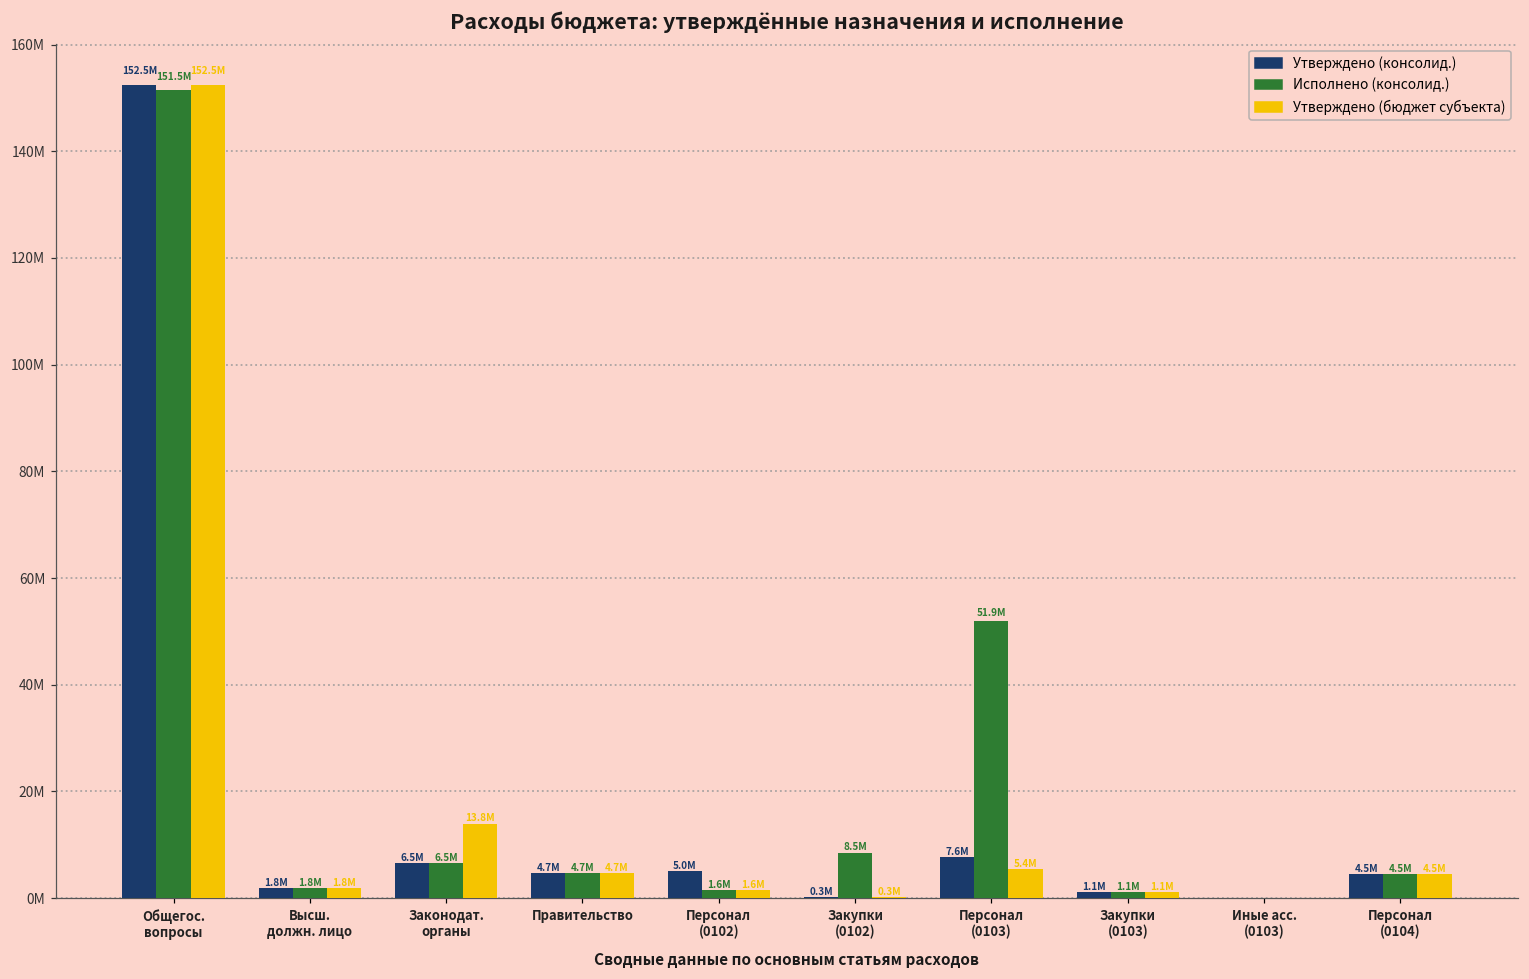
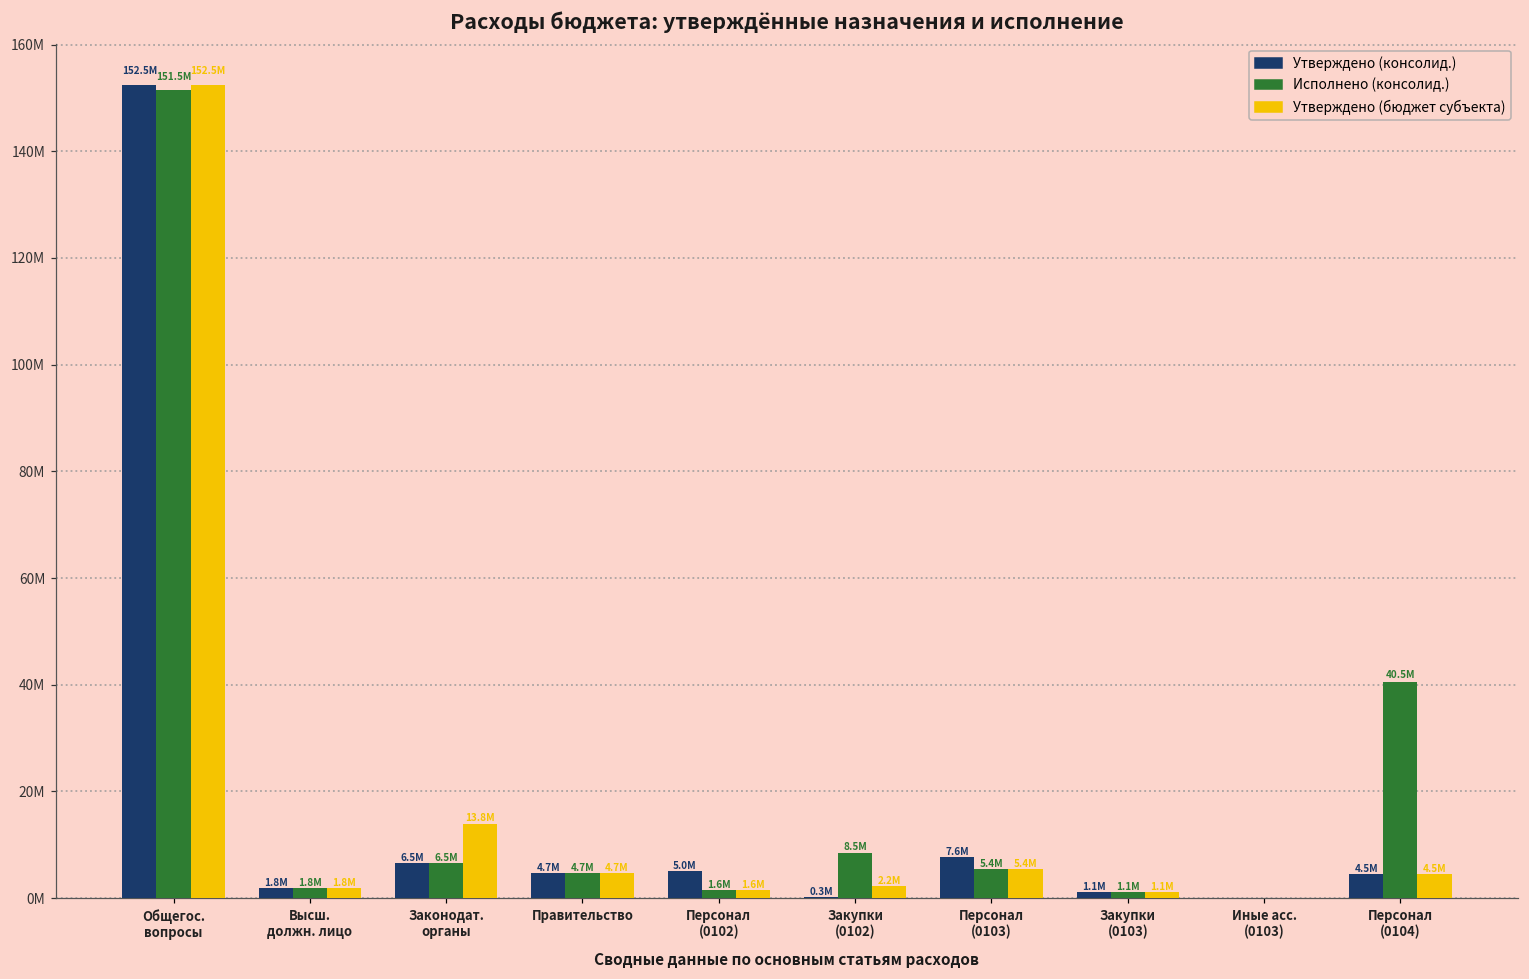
  {
    "Утверждено (консолид.)": {
      "Общегос. вопросы": "152.5M",
      "Высш. должн. лицо": "1.8M",
      "Законодат. органы": "6.5M",
      "Правительство": "4.7M",
      "Персонал (0102)": "5.0M",
      "Закупки (0102)": "0.3M",
      "Персонал (0103)": "7.6M",
      "Закупки (0103)": "1.1M",
      "Персонал (0104)": "4.5M"
    },
    "Исполнено (консолид.)": {
      "Общегос. вопросы": "151.5M",
      "Высш. должн. лицо": "1.8M",
      "Законодат. органы": "6.5M",
      "Правительство": "4.7M",
      "Персонал (0102)": "1.6M",
      "Закупки (0102)": "8.5M",
-     "Персонал (0103)": "51.9M",
+     "Персонал (0103)": "5.4M",
      "Закупки (0103)": "1.1M",
-     "Персонал (0104)": "4.5M"
+     "Персонал (0104)": "40.5M"
    },
    "Утверждено (бюджет субъекта)": {
      "Общегос. вопросы": "152.5M",
      "Высш. должн. лицо": "1.8M",
      "Законодат. органы": "13.8M",
      "Правительство": "4.7M",
      "Персонал (0102)": "1.6M",
-     "Закупки (0102)": "0.3M",
+     "Закупки (0102)": "2.2M",
      "Персонал (0103)": "5.4M",
      "Закупки (0103)": "1.1M",
      "Персонал (0104)": "4.5M"
    }
  }
